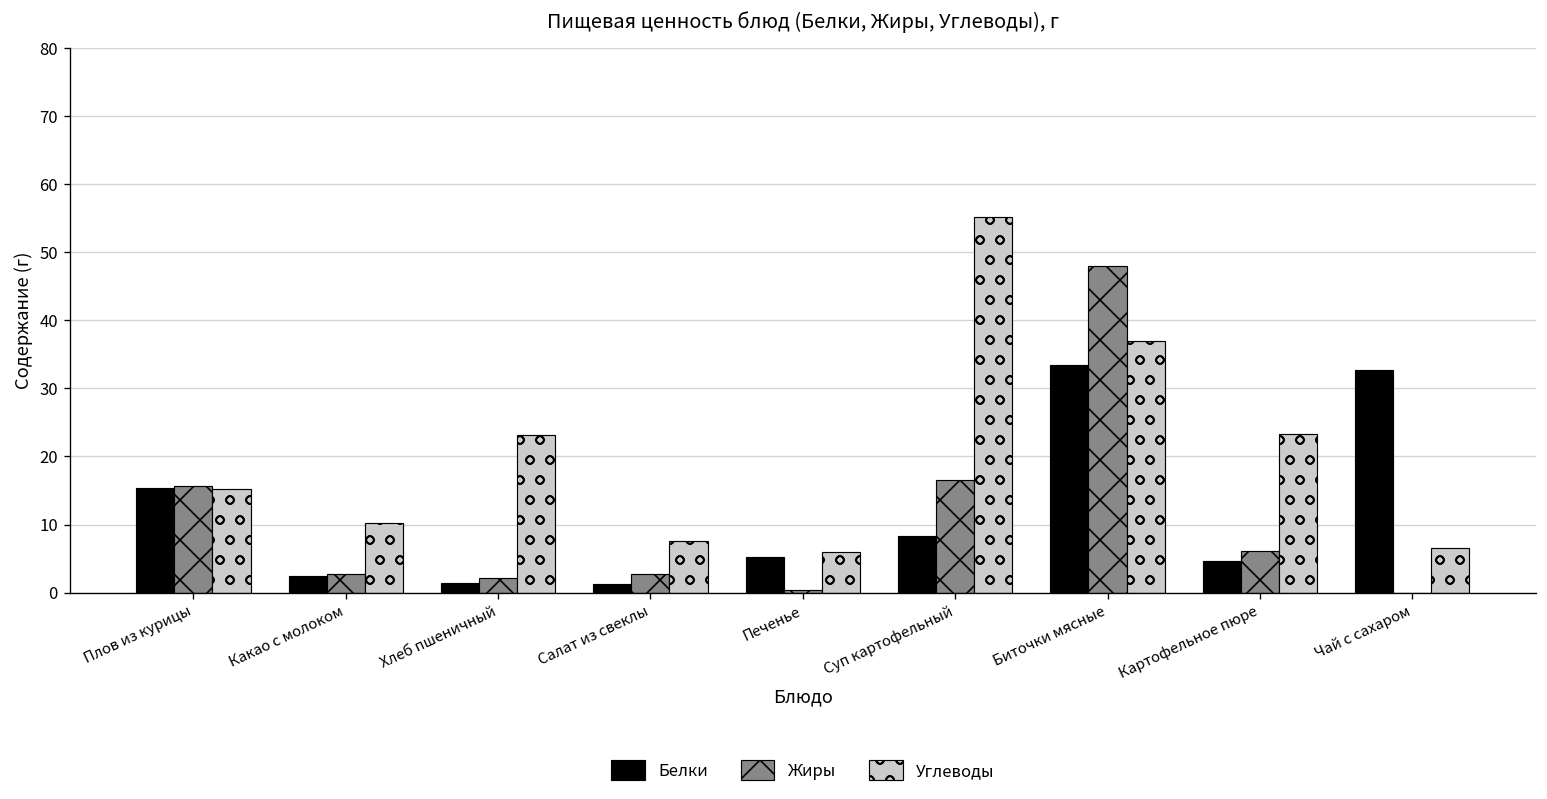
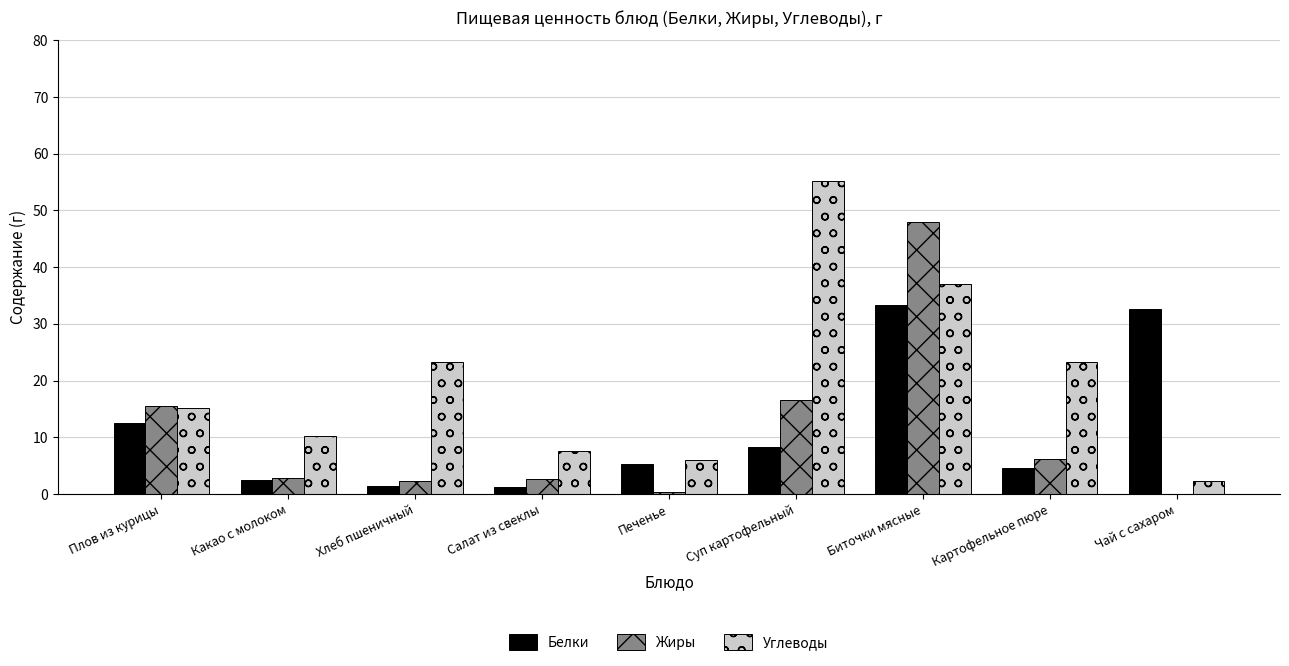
  {
    "Белки": {
-     "Плов из курицы": 15,
+     "Плов из курицы": 13,
      "Какао с молоком": 2,
      "Хлеб пшеничный": 1,
      "Салат из свеклы": 1,
      "Печенье": 5,
      "Суп картофельный": 8,
      "Биточки мясные": 33,
      "Картофельное пюре": 5,
      "Чай с сахаром": 33
    },
    "Жиры": {
      "Плов из курицы": 16,
      "Какао с молоком": 3,
      "Хлеб пшеничный": 2,
      "Салат из свеклы": 3,
      "Суп картофельный": 17,
      "Биточки мясные": 48,
      "Картофельное пюре": 6,
      "Чай с сахаром": 0
    },
    "Углеводы": {
      "Плов из курицы": 15,
      "Какао с молоком": 10,
      "Хлеб пшеничный": 23,
      "Салат из свеклы": 8,
      "Печенье": 6,
      "Суп картофельный": 55,
      "Биточки мясные": 37,
      "Картофельное пюре": 23,
-     "Чай с сахаром": 7
+     "Чай с сахаром": 2
    }
  }
